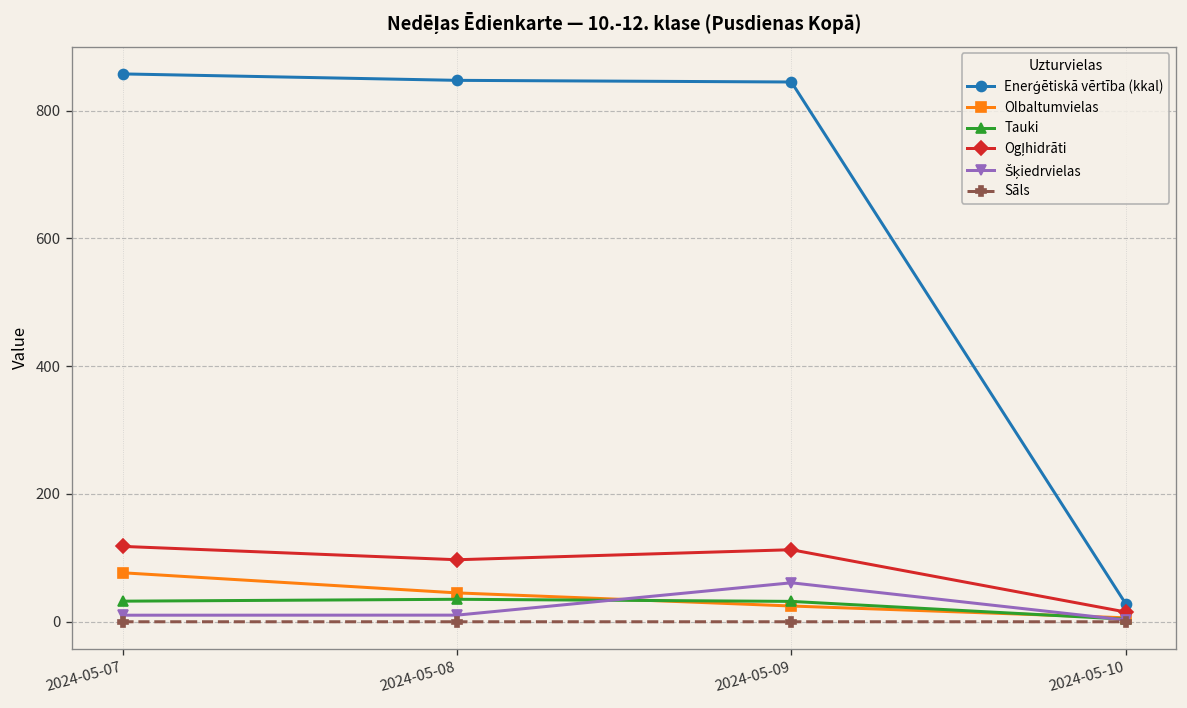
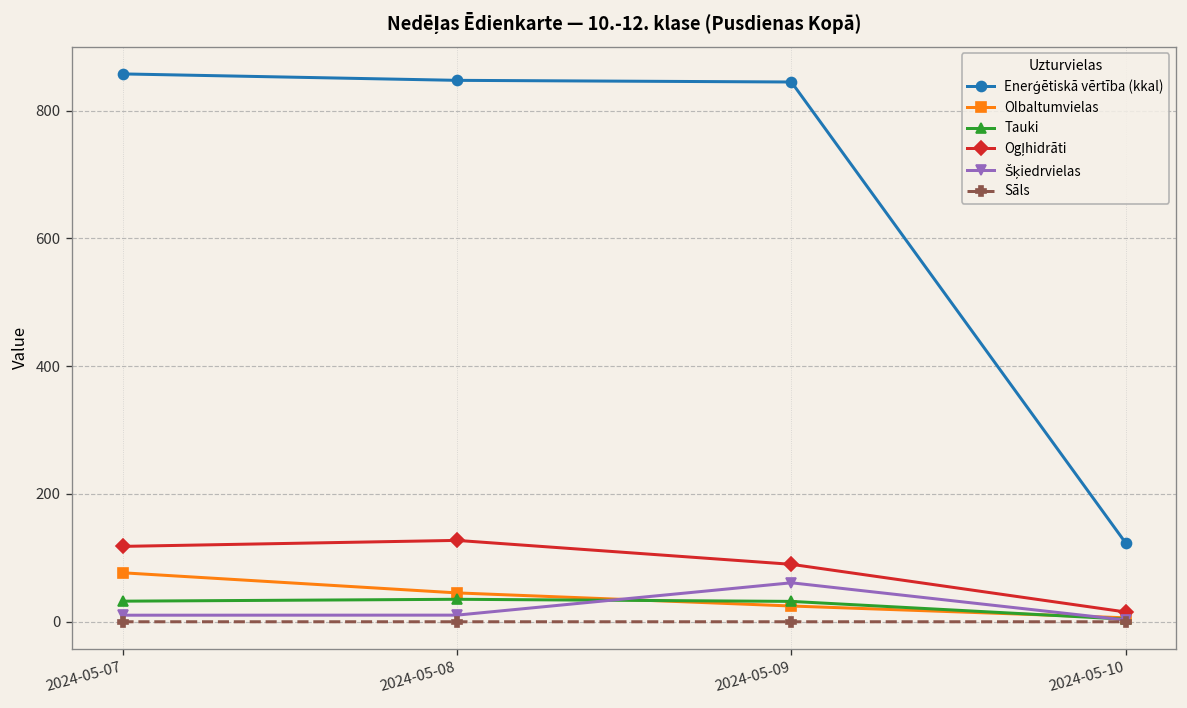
  {
    "Enerģētiskā vērtība (kkal)": {
      "2024-05-07": 860,
      "2024-05-08": 850,
      "2024-05-09": 840,
-     "2024-05-10": 30
+     "2024-05-10": 120
    },
    "Olbaltumvielas": {
      "2024-05-07": 80,
      "2024-05-08": 50,
      "2024-05-09": 20
    },
    "Tauki": {
      "2024-05-07": 30,
      "2024-05-08": 40,
      "2024-05-09": 30
    },
    "Ogļhidrāti": {
      "2024-05-07": 120,
-     "2024-05-08": 100,
-     "2024-05-09": 110,
+     "2024-05-08": 130,
+     "2024-05-09": 90,
      "2024-05-10": 20
    },
    "Šķiedrvielas": {
      "2024-05-07": 10,
      "2024-05-08": 10,
      "2024-05-09": 60
    },
    "Sāls": {
      "2024-05-07": 0,
      "2024-05-08": 0,
      "2024-05-09": 0
    }
  }
